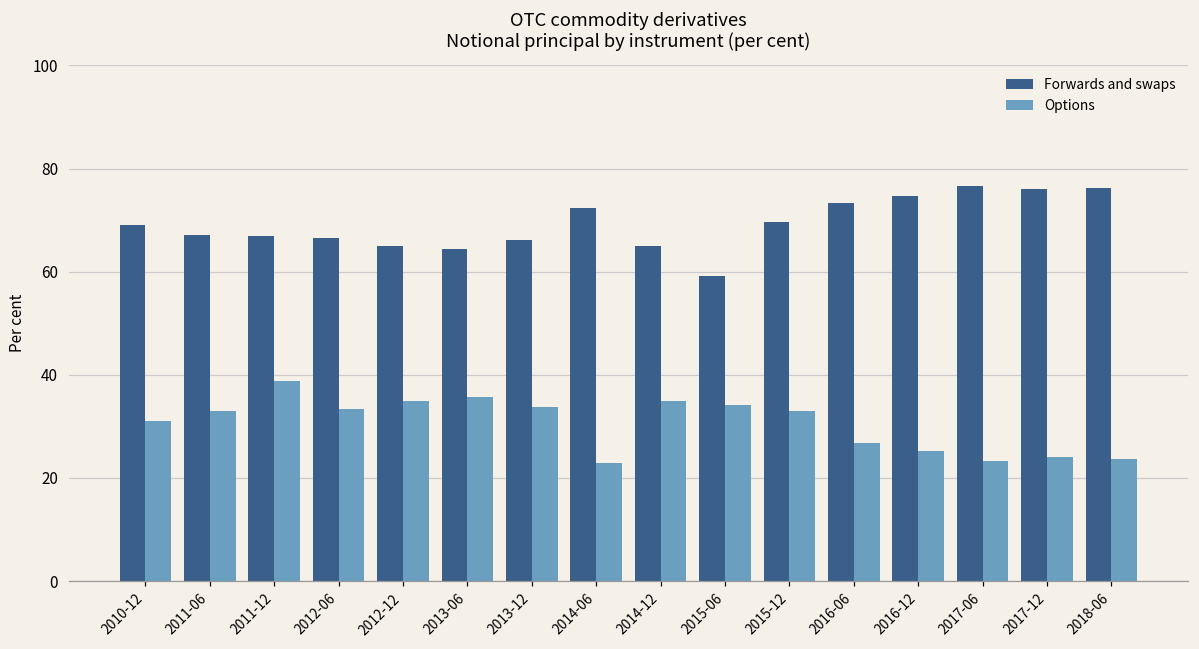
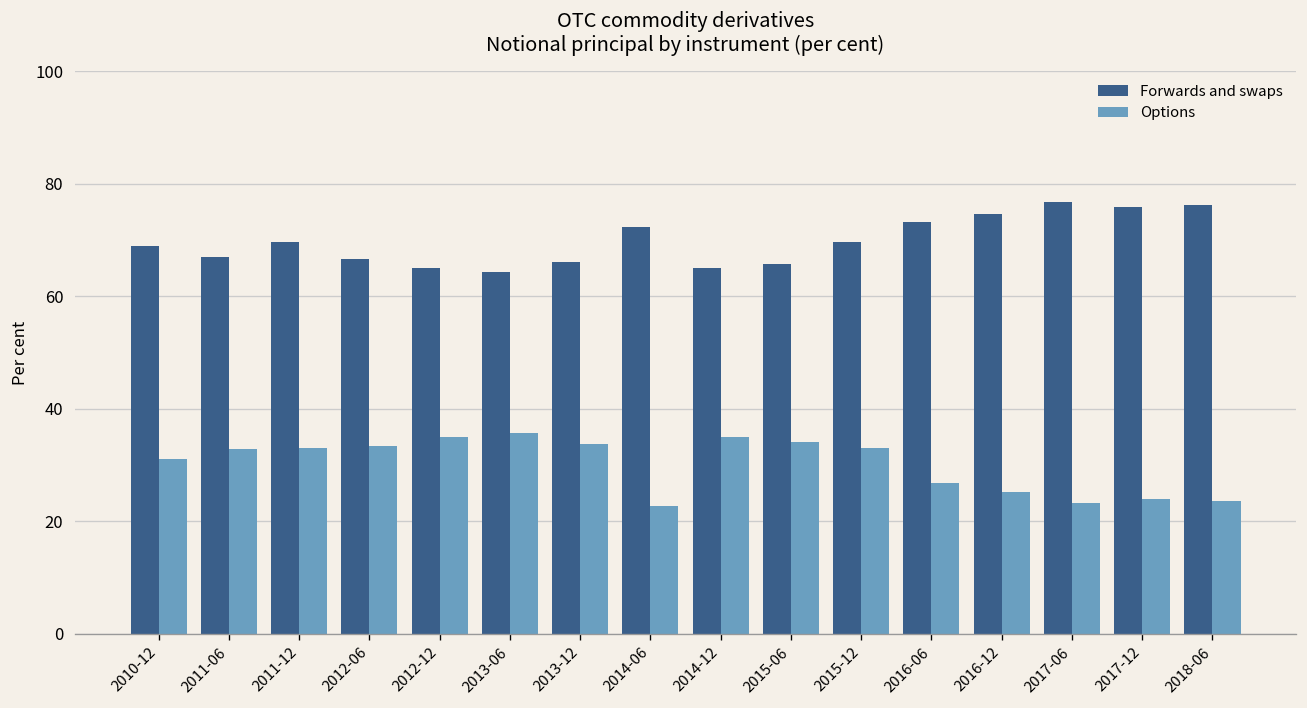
  {
    "Forwards and swaps": {
      "2010-12": 69,
      "2011-06": 67,
-     "2011-12": 67,
+     "2011-12": 70,
      "2012-06": 67,
      "2012-12": 65,
      "2013-06": 64,
      "2013-12": 66,
      "2014-06": 72,
      "2014-12": 65,
-     "2015-06": 59,
+     "2015-06": 66,
      "2015-12": 70,
      "2016-06": 73,
      "2016-12": 75,
      "2017-06": 77,
      "2017-12": 76,
      "2018-06": 76
    },
    "Options": {
      "2010-12": 31,
      "2011-06": 33,
-     "2011-12": 39,
+     "2011-12": 33,
      "2012-06": 33,
      "2012-12": 35,
      "2013-06": 36,
      "2013-12": 34,
      "2014-06": 23,
      "2014-12": 35,
      "2015-06": 34,
      "2015-12": 33,
      "2016-06": 27,
      "2016-12": 25,
      "2017-06": 23,
      "2017-12": 24,
      "2018-06": 24
    }
  }
